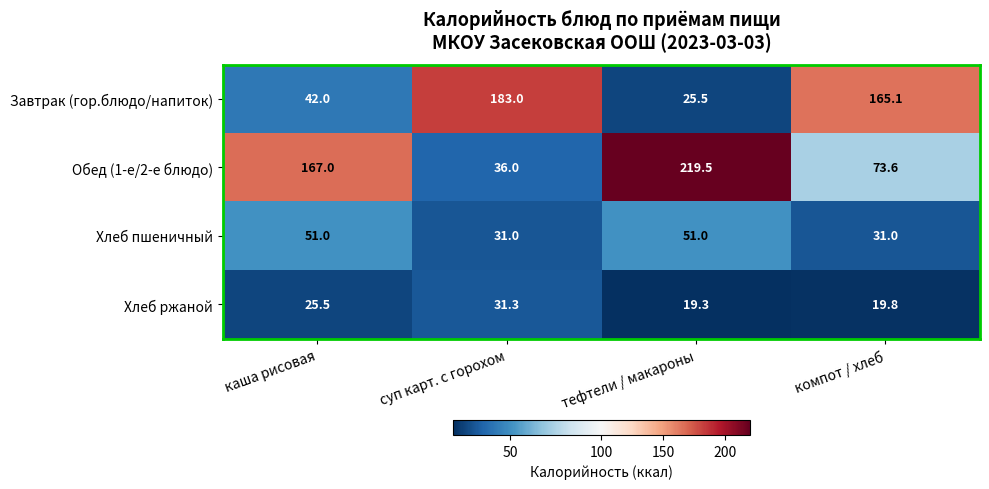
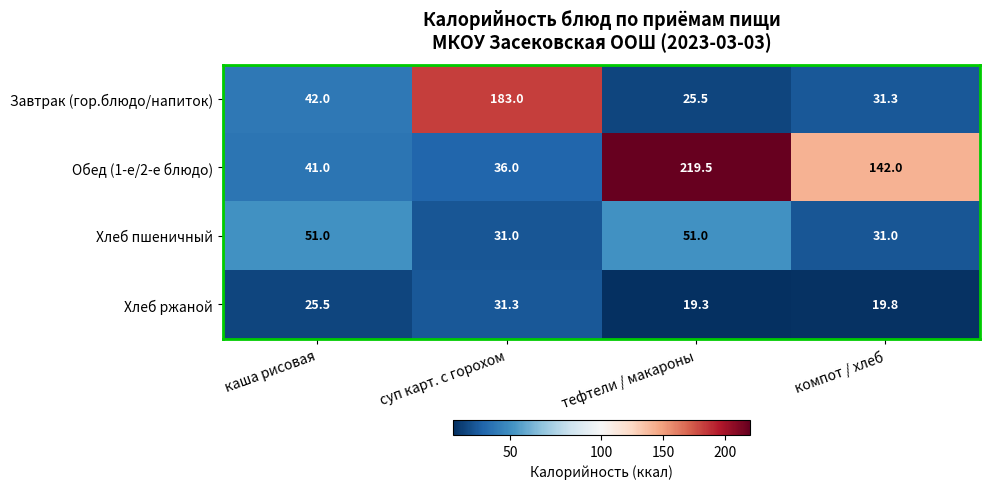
  {
    "Завтрак (гор.блюдо/напиток)": {
      "каша рисовая": 42.0,
      "суп карт. с горохом": 183.0,
      "тефтели / макароны": 25.5,
-     "компот / хлеб": 165.1
+     "компот / хлеб": 31.3
    },
    "Обед (1-е/2-е блюдо)": {
-     "каша рисовая": 167.0,
+     "каша рисовая": 41.0,
      "суп карт. с горохом": 36.0,
      "тефтели / макароны": 219.5,
-     "компот / хлеб": 73.6
+     "компот / хлеб": 142.0
    },
    "Хлеб пшеничный": {
      "каша рисовая": 51.0,
      "суп карт. с горохом": 31.0,
      "тефтели / макароны": 51.0,
      "компот / хлеб": 31.0
    },
    "Хлеб ржаной": {
      "каша рисовая": 25.5,
      "суп карт. с горохом": 31.3,
      "тефтели / макароны": 19.3,
      "компот / хлеб": 19.8
    }
  }
